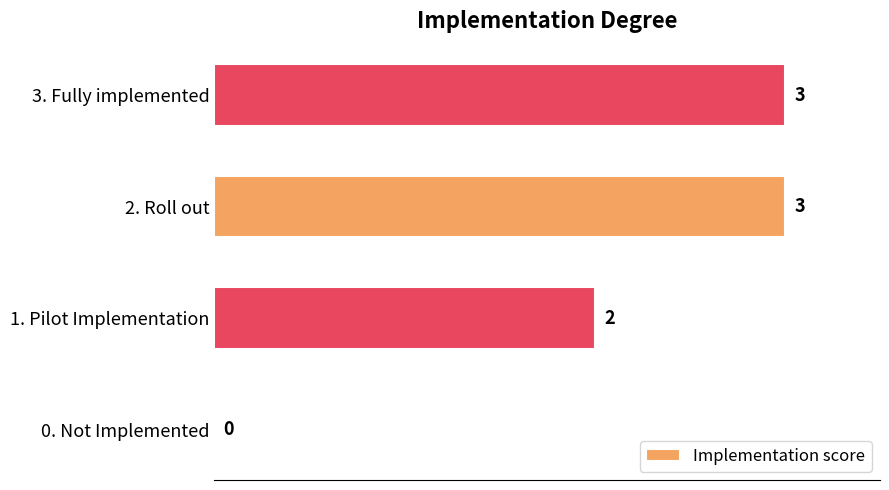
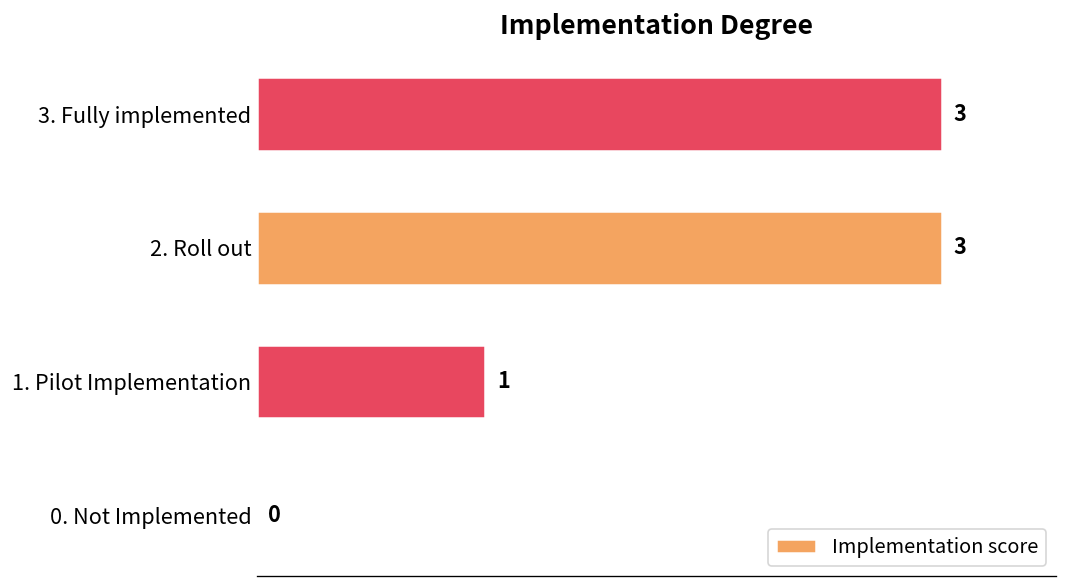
  {
    "3. Fully implemented": 3,
    "2. Roll out": 3,
-   "1. Pilot Implementation": 2,
+   "1. Pilot Implementation": 1,
    "0. Not Implemented": 0
  }
